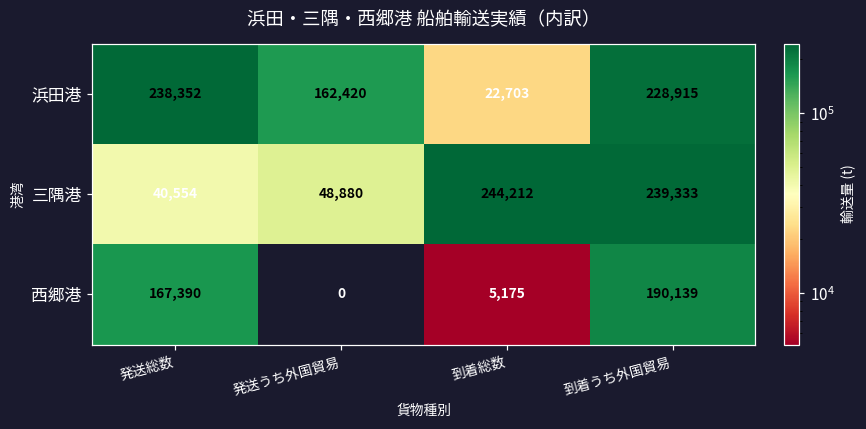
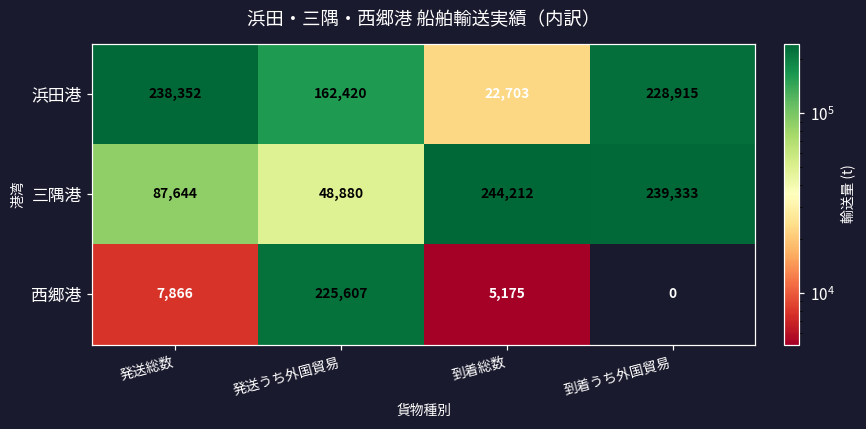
  {
    "浜田港": {
      "発送総数": "238,352",
      "発送うち外国貿易": "162,420",
      "到着総数": "22,703",
      "到着うち外国貿易": "228,915"
    },
    "三隅港": {
-     "発送総数": "40,554",
+     "発送総数": "87,644",
      "発送うち外国貿易": "48,880",
      "到着総数": "244,212",
      "到着うち外国貿易": "239,333"
    },
    "西郷港": {
-     "発送総数": "167,390",
-     "発送うち外国貿易": "0",
+     "発送総数": "7,866",
+     "発送うち外国貿易": "225,607",
      "到着総数": "5,175",
-     "到着うち外国貿易": "190,139"
+     "到着うち外国貿易": "0"
    }
  }
